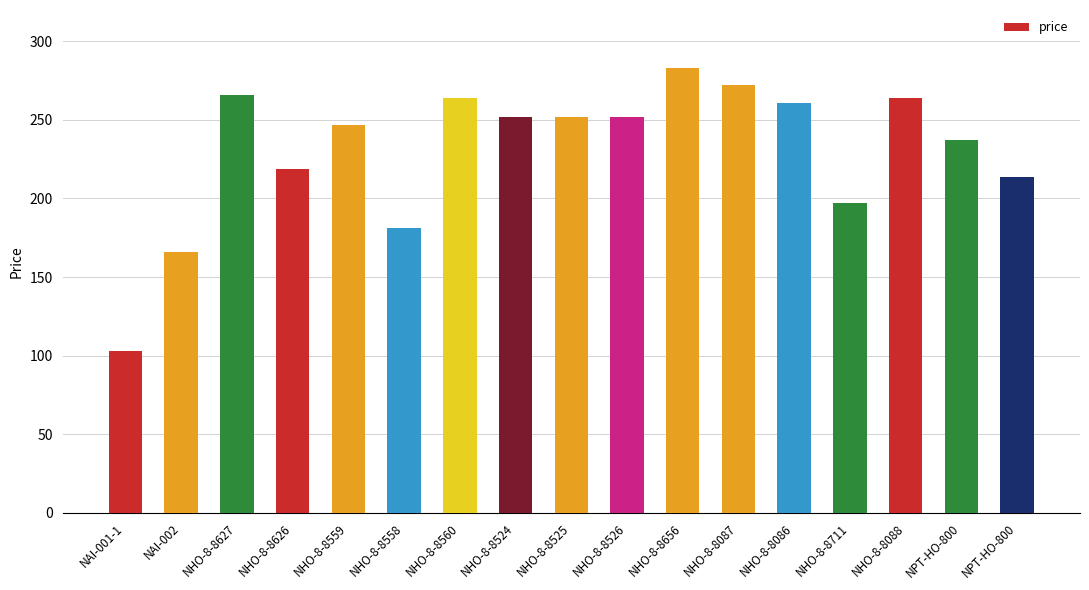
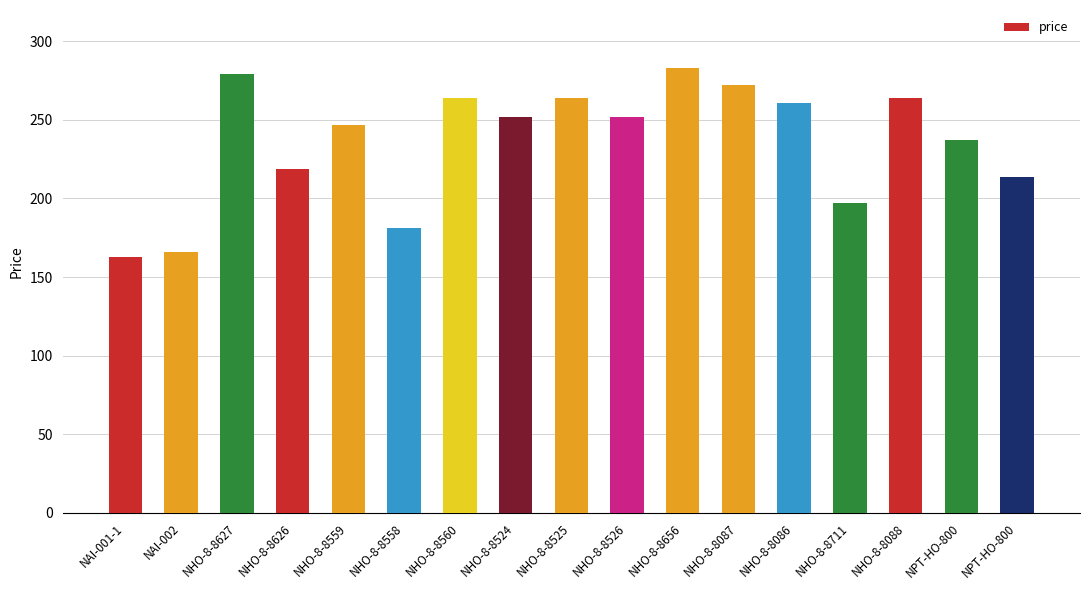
  {
-   "NAI-001-1": 103,
+   "NAI-001-1": 163,
    "NAI-002": 166,
-   "NHO-8-8627": 266,
+   "NHO-8-8627": 279,
    "NHO-8-8626": 219,
    "NHO-8-8559": 247,
    "NHO-8-8558": 181,
    "NHO-8-8560": 264,
    "NHO-8-8524": 252,
-   "NHO-8-8525": 252,
+   "NHO-8-8525": 264,
    "NHO-8-8526": 252,
    "NHO-8-8656": 283,
    "NHO-8-8087": 272,
    "NHO-8-8086": 261,
    "NHO-8-8711": 197,
    "NHO-8-8088": 264
  }
